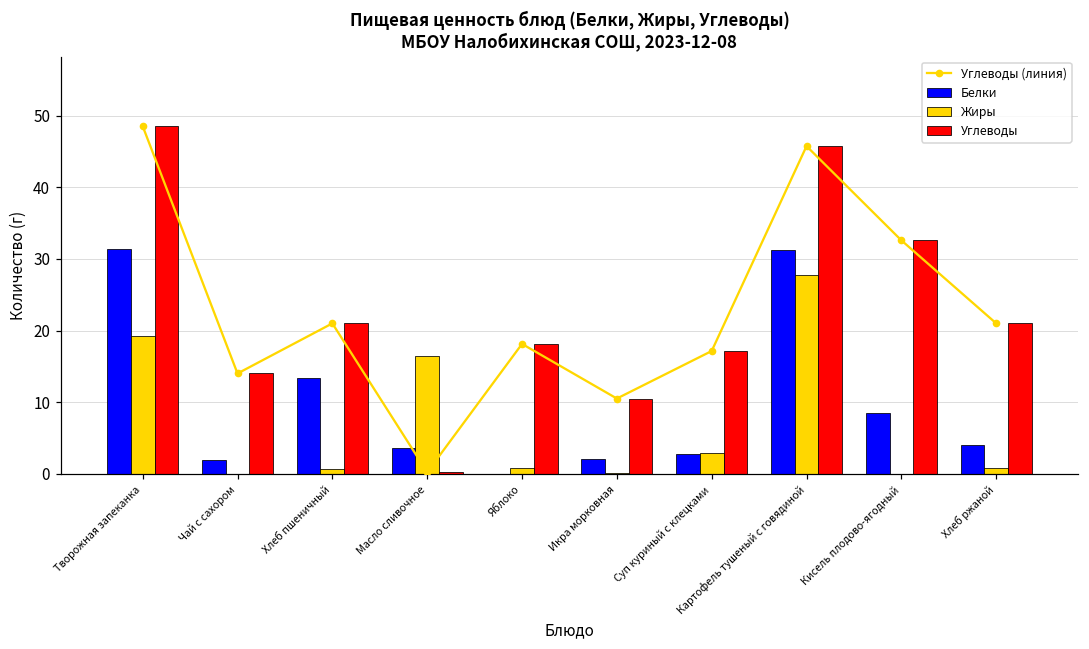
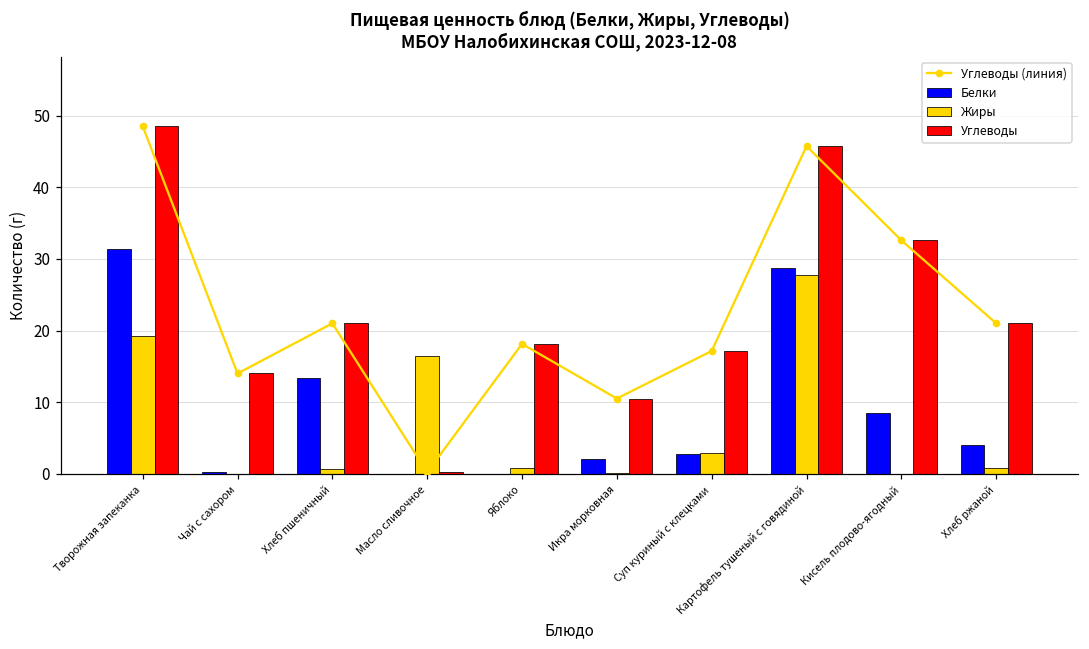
  {
    "Белки": {
      "Творожная запеканка": 31,
-     "Чай с сахором": 2,
+     "Чай с сахором": 0,
      "Хлеб пшеничный": 13,
-     "Масло сливочное": 4,
+     "Масло сливочное": 0,
      "Яблоко": 0,
      "Икра морковная": 2,
      "Суп куриный с клецками": 3,
-     "Картофель тушеный с говядиной": 31,
+     "Картофель тушеный с говядиной": 29,
      "Кисель плодово-ягодный": 9,
      "Хлеб ржаной": 4
    },
    "Углеводы": {
      "Творожная запеканка": 49,
      "Чай с сахором": 14,
      "Хлеб пшеничный": 21,
      "Яблоко": 18,
      "Икра морковная": 11,
      "Суп куриный с клецками": 17,
      "Картофель тушеный с говядиной": 46,
      "Кисель плодово-ягодный": 33,
      "Хлеб ржаной": 21
    }
  }
